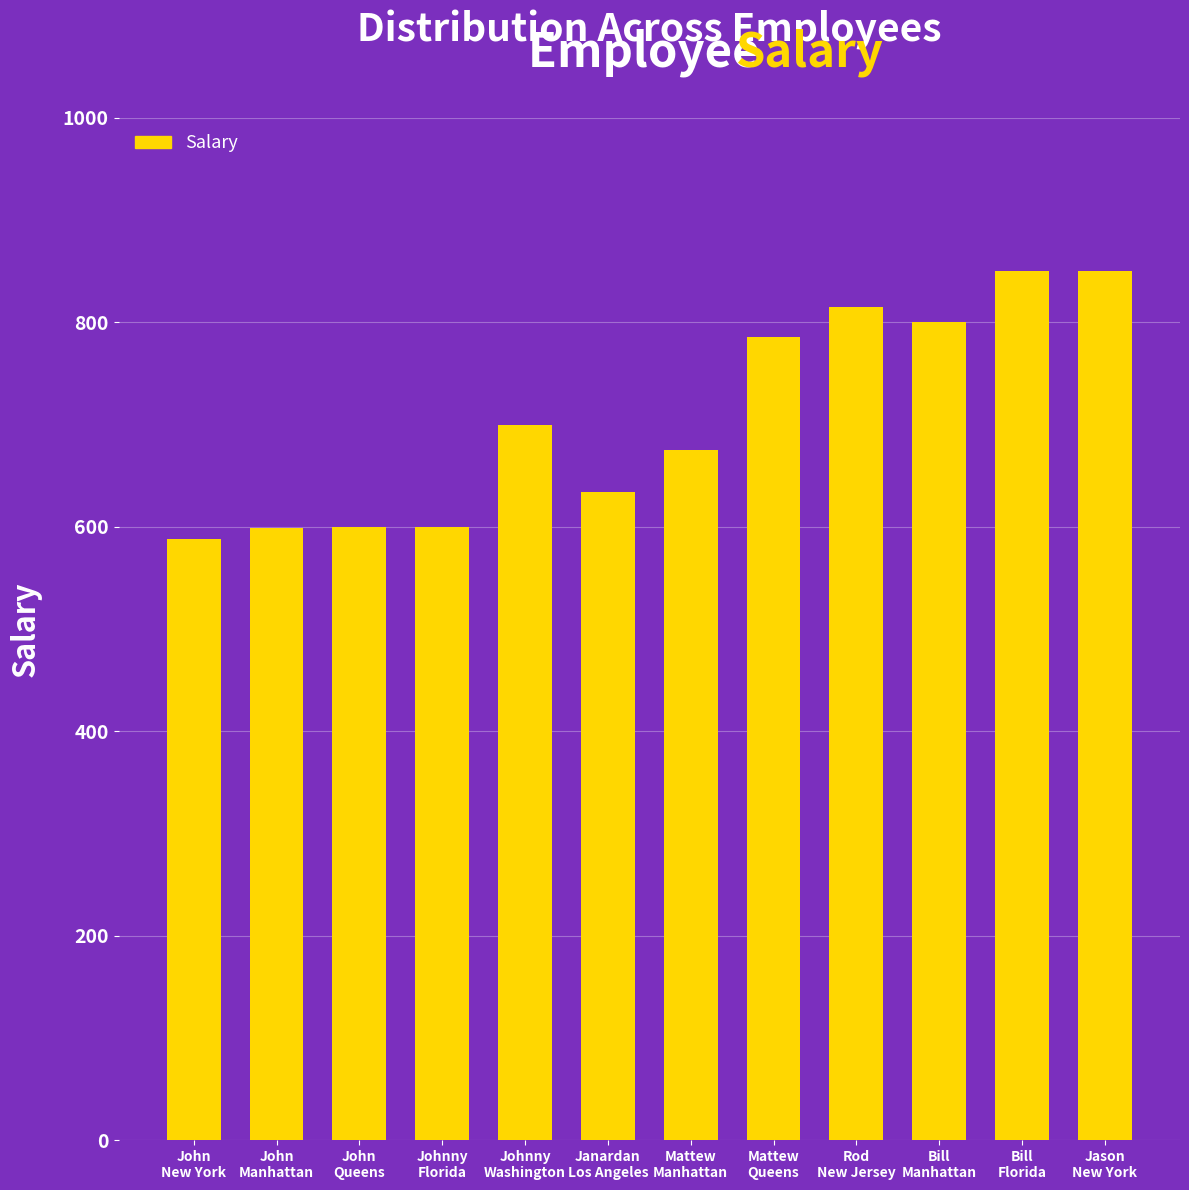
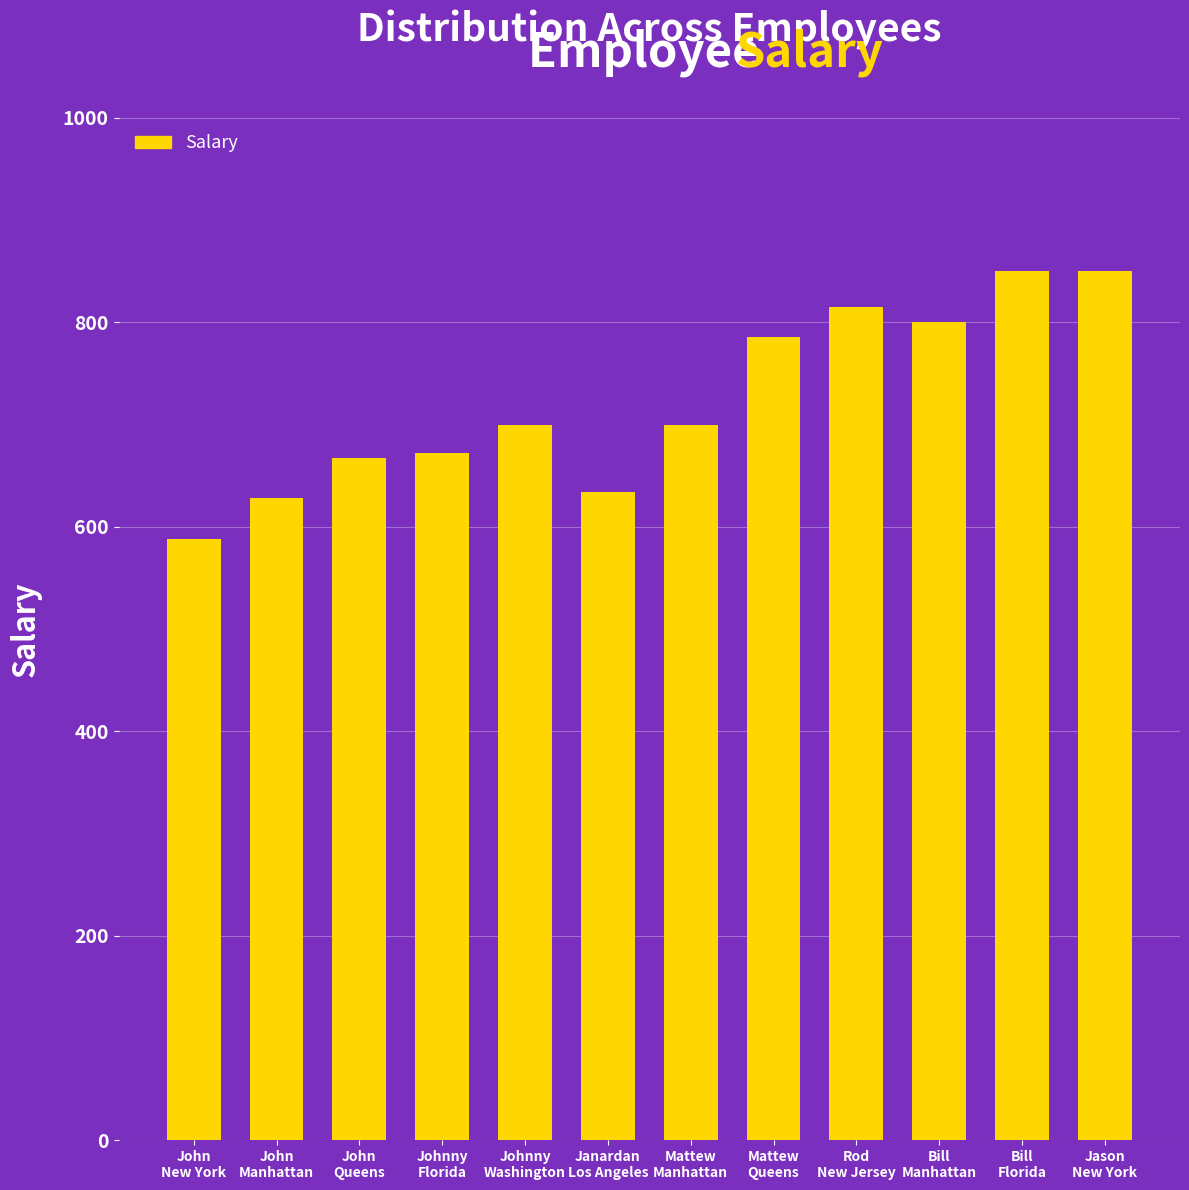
  {
    "John New York": 588,
-   "John Manhattan": 599,
-   "John Queens": 600,
-   "Johnny Florida": 600,
+   "John Manhattan": 628,
+   "John Queens": 667,
+   "Johnny Florida": 672,
    "Johnny Washington": 700,
    "Janardan Los Angeles": 634,
-   "Mattew Manhattan": 675,
+   "Mattew Manhattan": 700,
    "Mattew Queens": 786,
    "Rod New Jersey": 815,
    "Bill Manhattan": 800,
    "Bill Florida": 850,
    "Jason New York": 850
  }
